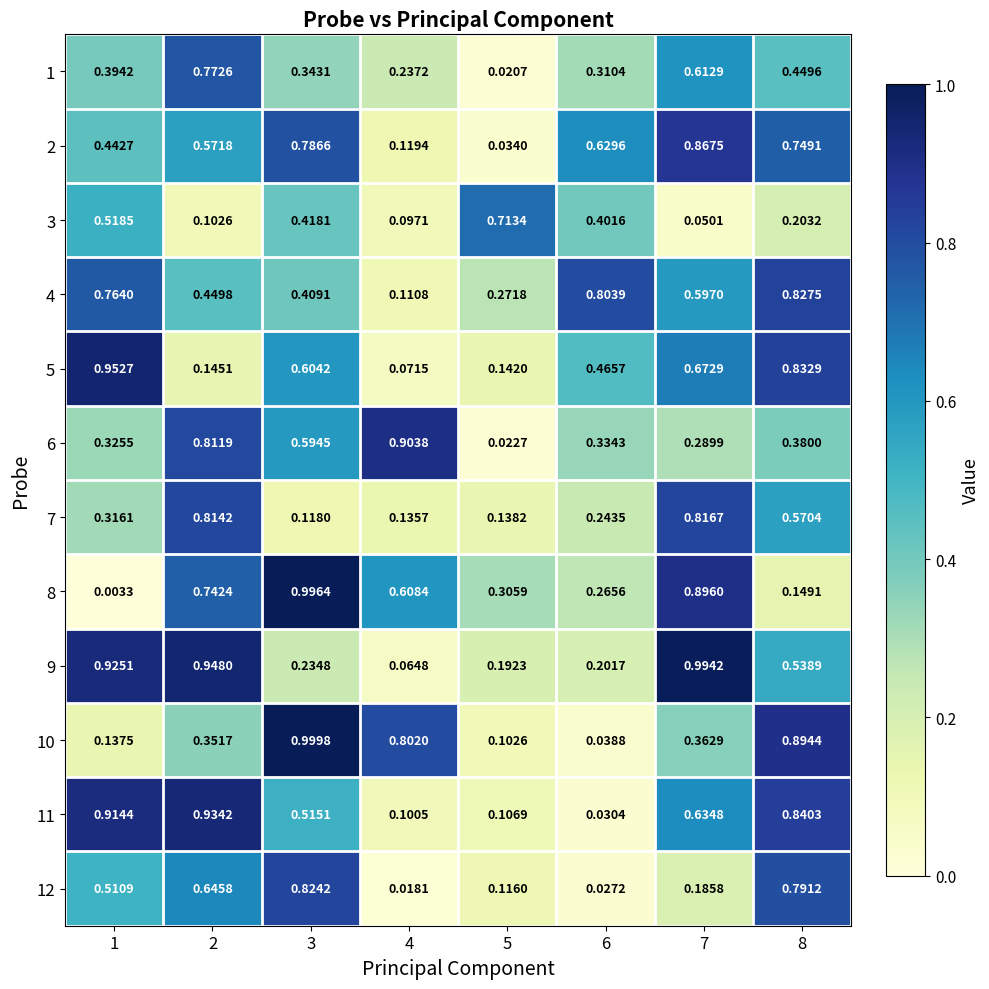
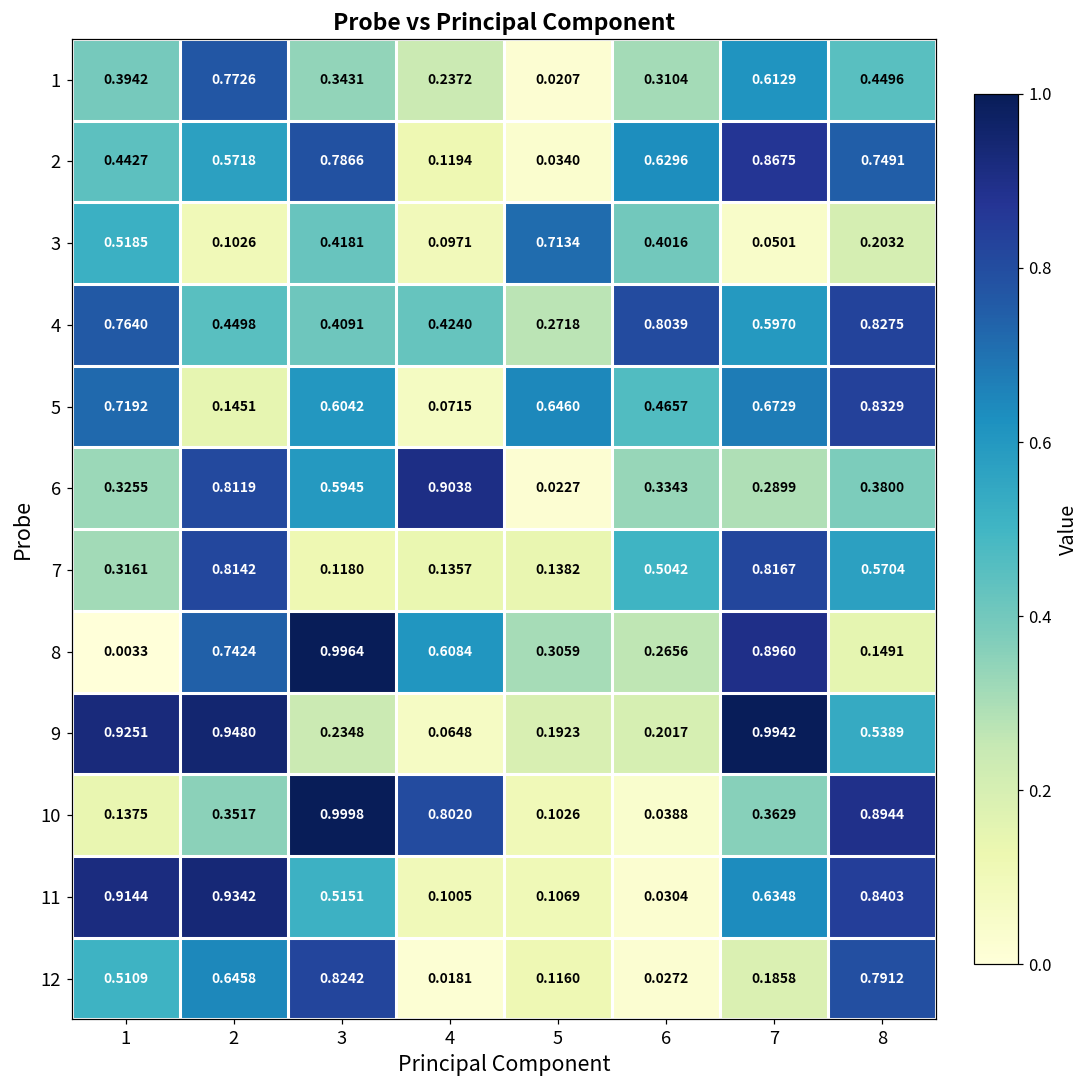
  {
    "1": {
      "1": 0.3942,
      "2": 0.7726,
      "3": 0.3431,
      "4": 0.2372,
      "5": 0.0207,
      "6": 0.3104,
      "7": 0.6129,
      "8": 0.4496
    },
    "2": {
      "1": 0.4427,
      "2": 0.5718,
      "3": 0.7866,
      "4": 0.1194,
      "5": 0.0340,
      "6": 0.6296,
      "7": 0.8675,
      "8": 0.7491
    },
    "3": {
      "1": 0.5185,
      "2": 0.1026,
      "3": 0.4181,
      "4": 0.0971,
      "5": 0.7134,
      "6": 0.4016,
      "7": 0.0501,
      "8": 0.2032
    },
    "4": {
      "1": 0.7640,
      "2": 0.4498,
      "3": 0.4091,
-     "4": 0.1108,
+     "4": 0.4240,
      "5": 0.2718,
      "6": 0.8039,
      "7": 0.5970,
      "8": 0.8275
    },
    "5": {
-     "1": 0.9527,
+     "1": 0.7192,
      "2": 0.1451,
      "3": 0.6042,
      "4": 0.0715,
-     "5": 0.1420,
+     "5": 0.6460,
      "6": 0.4657,
      "7": 0.6729,
      "8": 0.8329
    },
    "6": {
      "1": 0.3255,
      "2": 0.8119,
      "3": 0.5945,
      "4": 0.9038,
      "5": 0.0227,
      "6": 0.3343,
      "7": 0.2899,
      "8": 0.3800
    },
    "7": {
      "1": 0.3161,
      "2": 0.8142,
      "3": 0.1180,
      "4": 0.1357,
      "5": 0.1382,
-     "6": 0.2435,
+     "6": 0.5042,
      "7": 0.8167,
      "8": 0.5704
    },
    "8": {
      "1": 0.0033,
      "2": 0.7424,
      "3": 0.9964,
      "4": 0.6084,
      "5": 0.3059,
      "6": 0.2656,
      "7": 0.8960,
      "8": 0.1491
    },
    "9": {
      "1": 0.9251,
      "2": 0.9480,
      "3": 0.2348,
      "4": 0.0648,
      "5": 0.1923,
      "6": 0.2017,
      "7": 0.9942,
      "8": 0.5389
    },
    "10": {
      "1": 0.1375,
      "2": 0.3517,
      "3": 0.9998,
      "4": 0.8020,
      "5": 0.1026,
      "6": 0.0388,
      "7": 0.3629,
      "8": 0.8944
    },
    "11": {
      "1": 0.9144,
      "2": 0.9342,
      "3": 0.5151,
      "4": 0.1005,
      "5": 0.1069,
      "6": 0.0304,
      "7": 0.6348,
      "8": 0.8403
    },
    "12": {
      "1": 0.5109,
      "2": 0.6458,
      "3": 0.8242,
      "4": 0.0181,
      "5": 0.1160,
      "6": 0.0272,
      "7": 0.1858,
      "8": 0.7912
    }
  }
